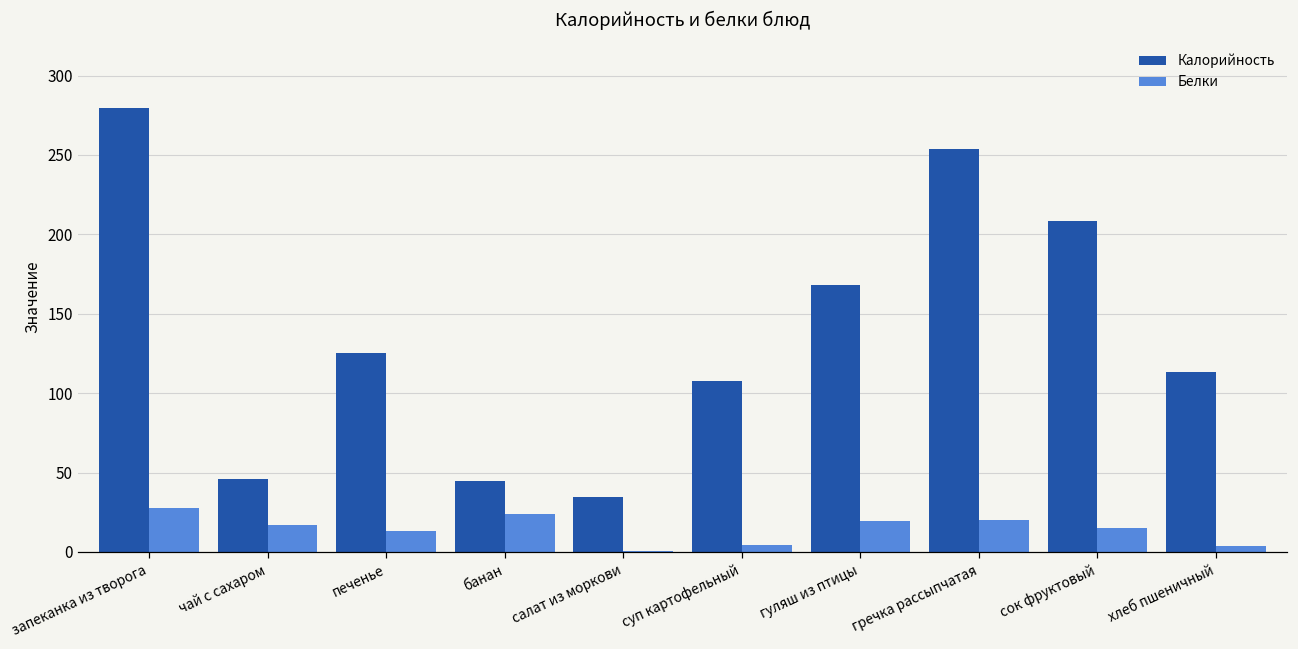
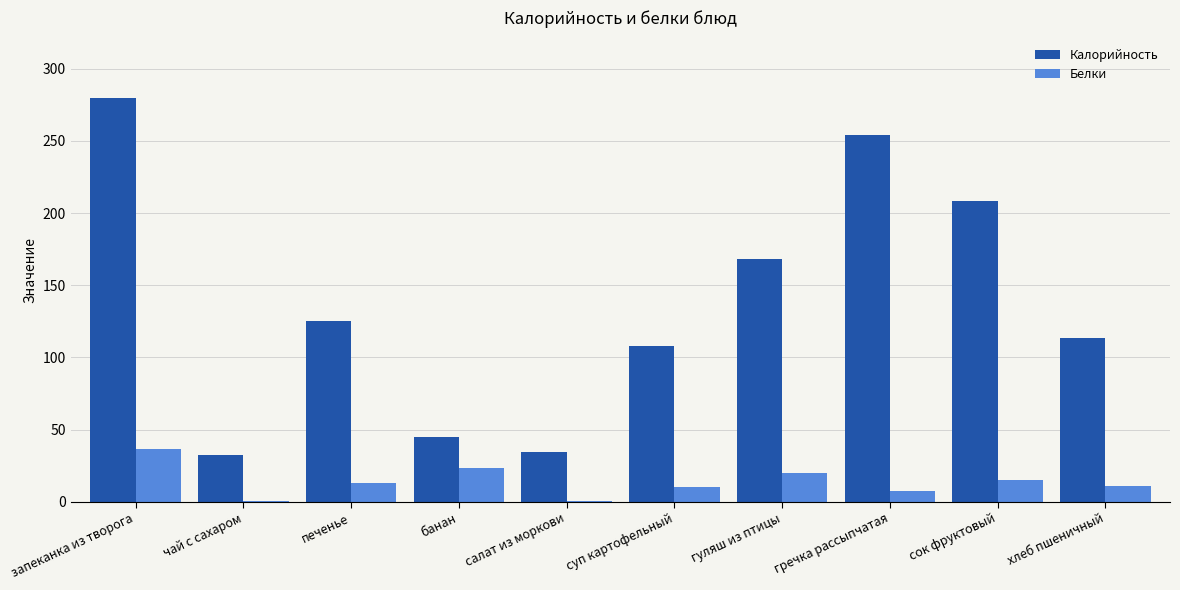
  {
    "Калорийность": {
      "запеканка из творога": 280,
-     "чай с сахаром": 46,
+     "чай с сахаром": 32,
      "печенье": 125,
      "банан": 45,
      "салат из моркови": 35,
      "суп картофельный": 108,
      "гуляш из птицы": 168,
      "гречка рассыпчатая": 254,
      "сок фруктовый": 208,
      "хлеб пшеничный": 113
    },
    "Белки": {
-     "запеканка из творога": 28,
-     "чай с сахаром": 17,
+     "запеканка из творога": 37,
+     "чай с сахаром": 0,
      "печенье": 13,
      "банан": 24,
-     "суп картофельный": 4,
+     "суп картофельный": 10,
      "гуляш из птицы": 20,
-     "гречка рассыпчатая": 20,
+     "гречка рассыпчатая": 7,
      "сок фруктовый": 15,
-     "хлеб пшеничный": 4
+     "хлеб пшеничный": 11
    }
  }
